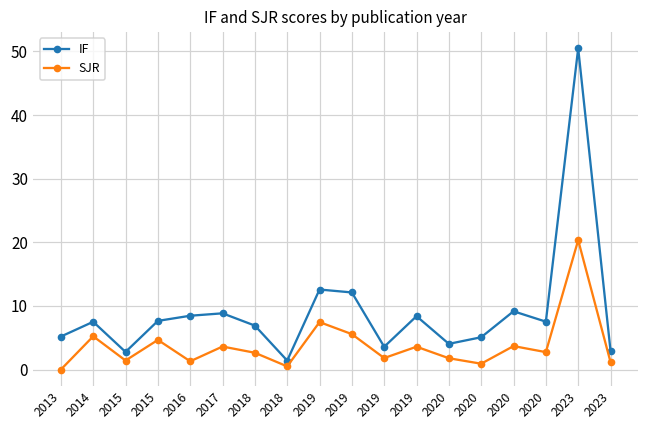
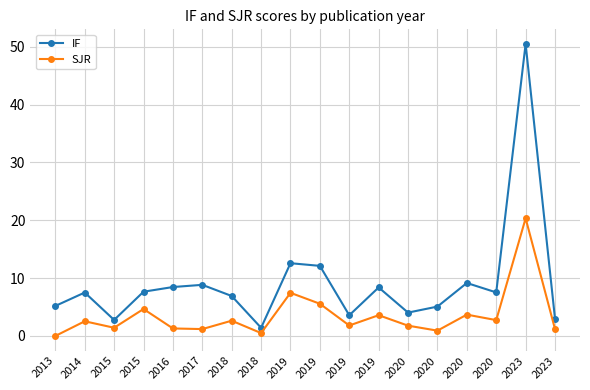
  {
    "IF": {
      "2013": 5,
      "2014": 8,
      "2016": 8,
      "2017": 9
    },
    "SJR": {
      "2013": 0,
-     "2014": 5,
+     "2014": 3,
      "2016": 1,
-     "2017": 4
+     "2017": 1
    }
  }
